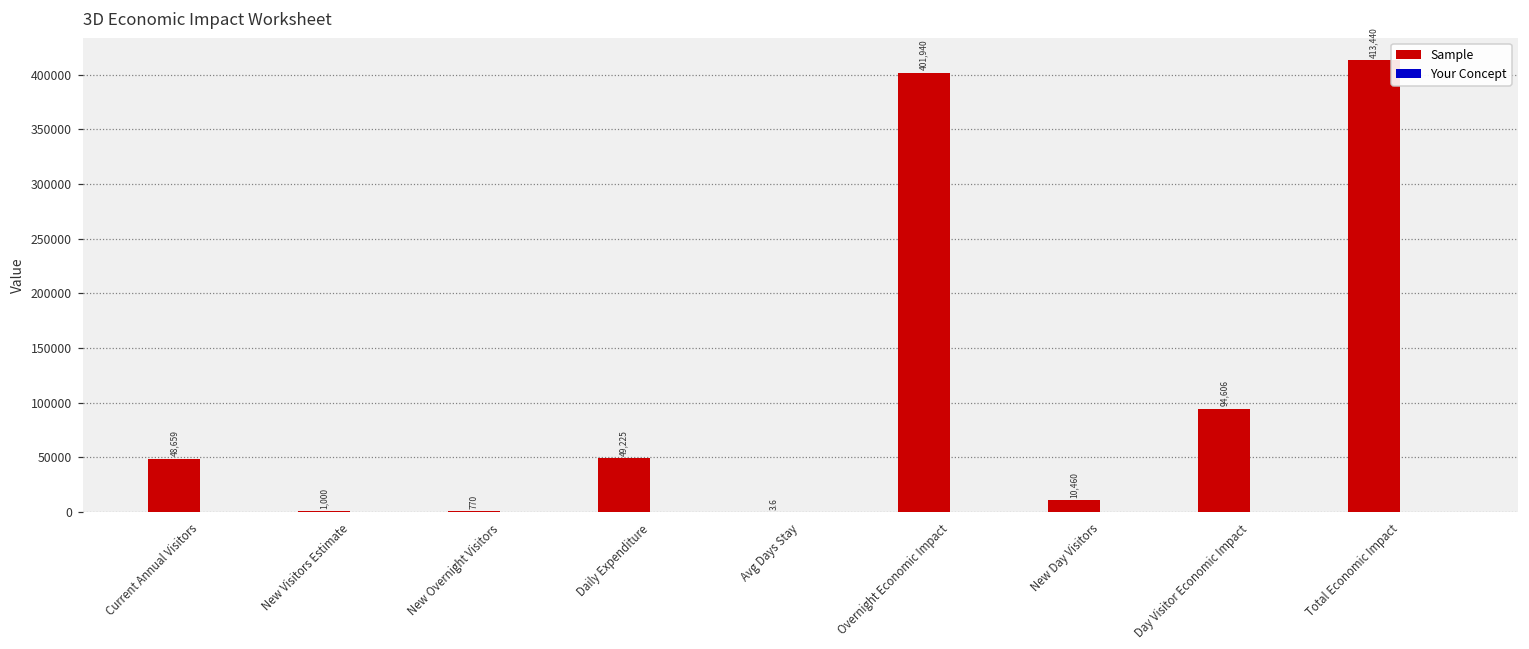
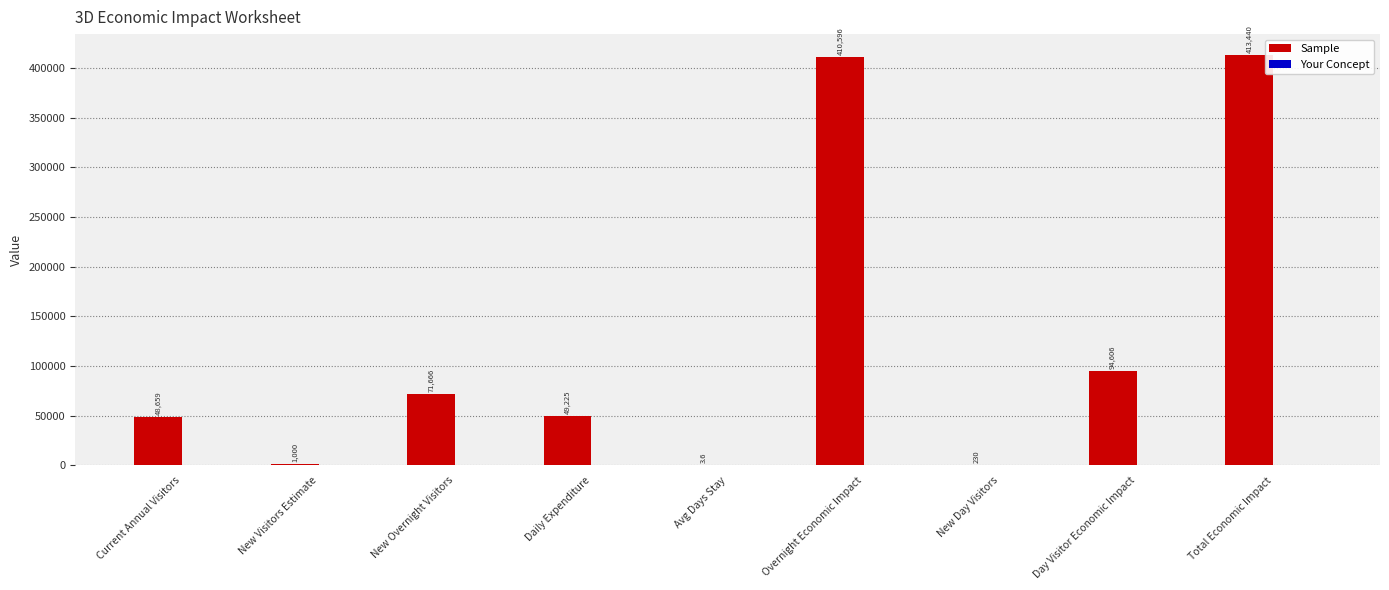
  {
    "Sample": {
      "Current Annual Visitors": "48,659",
      "New Visitors Estimate": "1,000",
-     "New Overnight Visitors": "770",
+     "New Overnight Visitors": "71,666",
      "Daily Expenditure": "49,225",
      "Avg Days Stay": "3.6",
-     "Overnight Economic Impact": "401,940",
-     "New Day Visitors": "10,460",
+     "Overnight Economic Impact": "410,596",
+     "New Day Visitors": "230",
      "Day Visitor Economic Impact": "94,606",
      "Total Economic Impact": "413,440"
    },
    "Your Concept": {
      "Current Annual Visitors": "0",
      "New Visitors Estimate": "0",
      "New Overnight Visitors": "0",
      "Daily Expenditure": "0",
      "Avg Days Stay": "0",
      "Overnight Economic Impact": "0",
      "New Day Visitors": "0",
      "Day Visitor Economic Impact": "0",
      "Total Economic Impact": "0"
    }
  }
